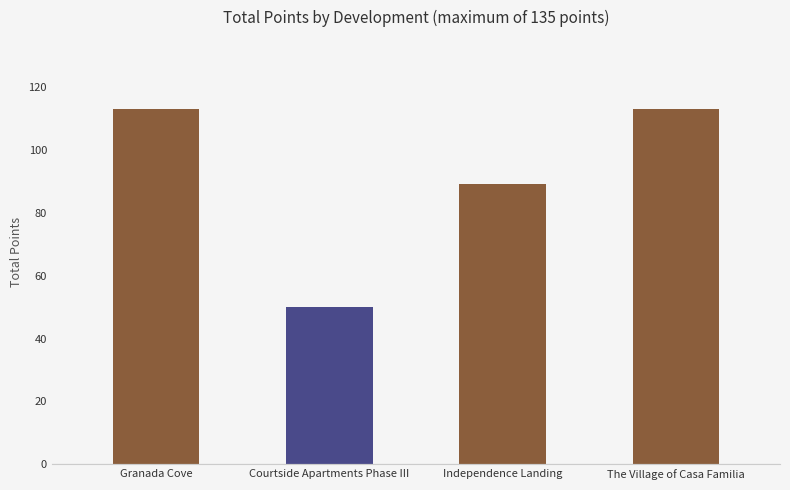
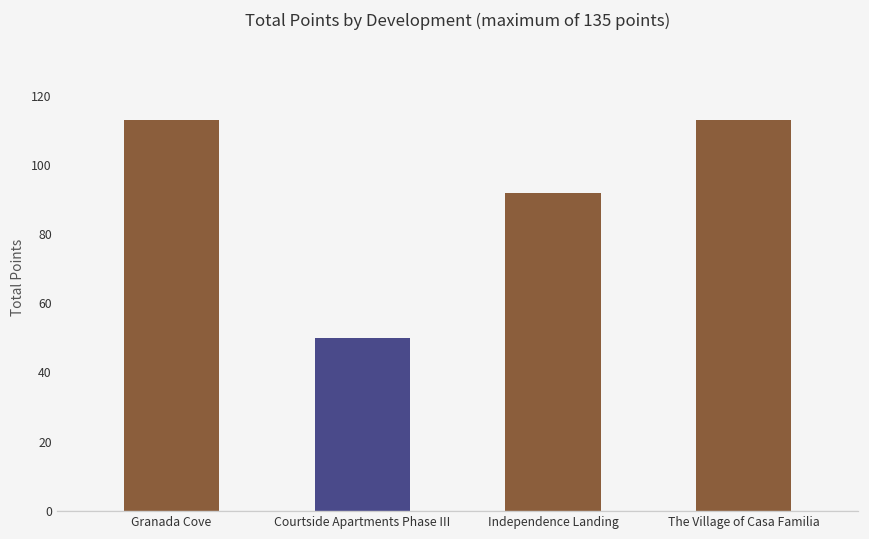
  {
    "Granada Cove": 113,
    "Courtside Apartments Phase III": 50,
-   "Independence Landing": 89,
+   "Independence Landing": 92,
    "The Village of Casa Familia": 113
  }
